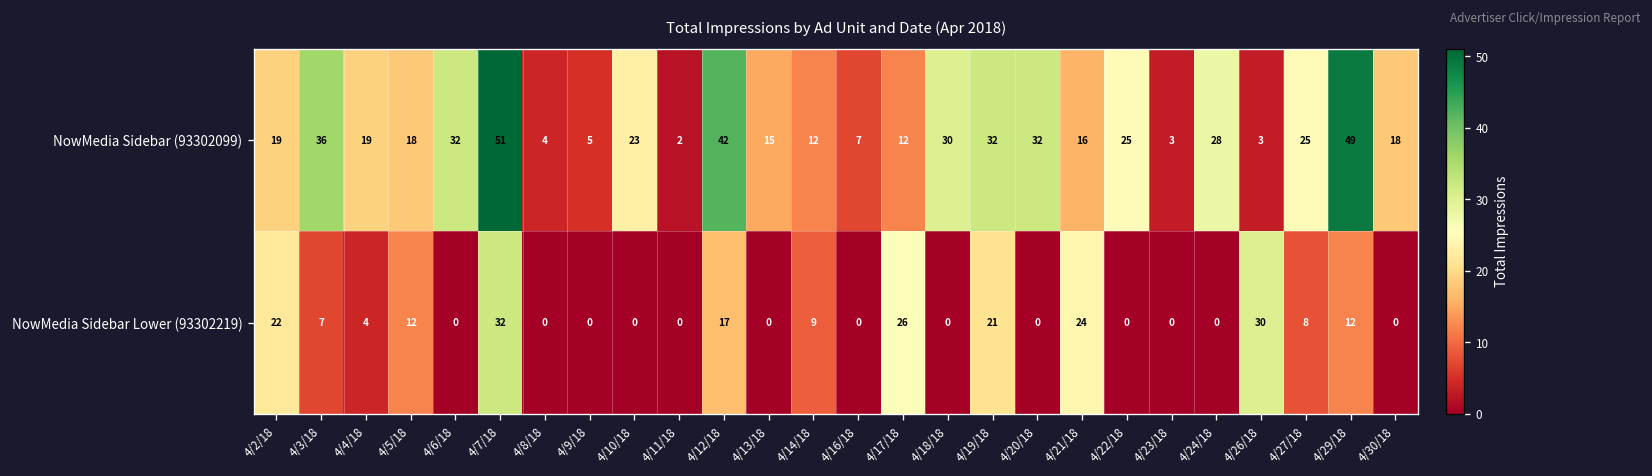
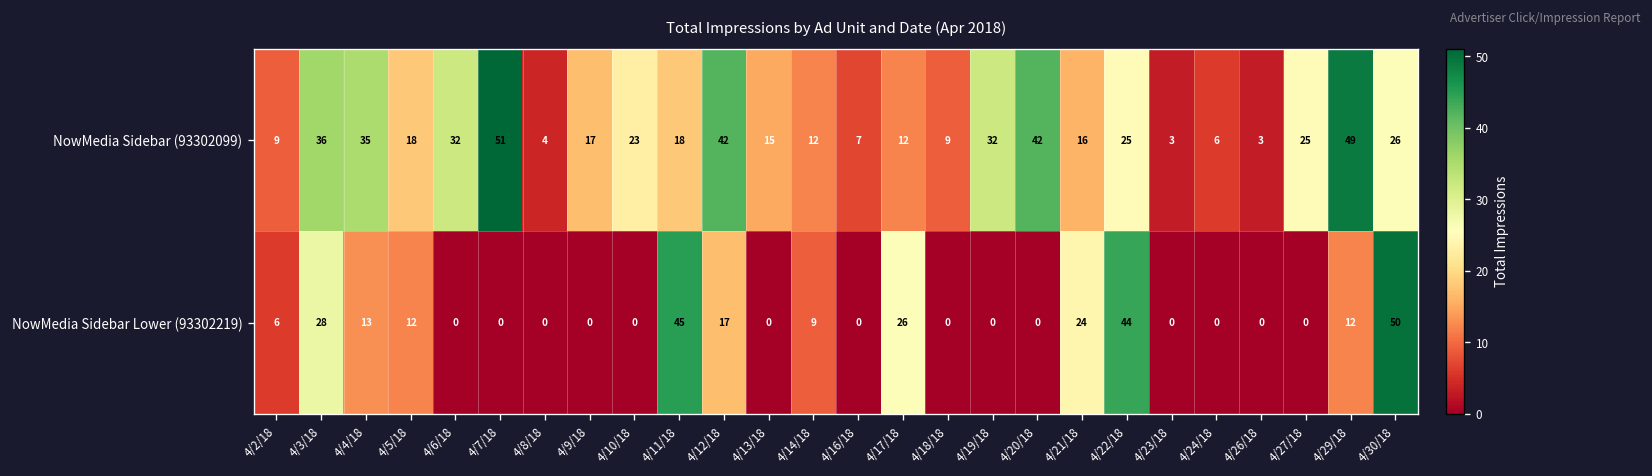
  {
    "NowMedia Sidebar (93302099)": {
-     "4/2/18": 19,
+     "4/2/18": 9,
      "4/3/18": 36,
-     "4/4/18": 19,
+     "4/4/18": 35,
      "4/5/18": 18,
      "4/6/18": 32,
      "4/7/18": 51,
      "4/8/18": 4,
-     "4/9/18": 5,
+     "4/9/18": 17,
      "4/10/18": 23,
-     "4/11/18": 2,
+     "4/11/18": 18,
      "4/12/18": 42,
      "4/13/18": 15,
      "4/14/18": 12,
      "4/16/18": 7,
      "4/17/18": 12,
-     "4/18/18": 30,
+     "4/18/18": 9,
      "4/19/18": 32,
-     "4/20/18": 32,
+     "4/20/18": 42,
      "4/21/18": 16,
      "4/22/18": 25,
      "4/23/18": 3,
-     "4/24/18": 28,
+     "4/24/18": 6,
      "4/26/18": 3,
      "4/27/18": 25,
      "4/29/18": 49,
-     "4/30/18": 18
+     "4/30/18": 26
    },
    "NowMedia Sidebar Lower (93302219)": {
-     "4/2/18": 22,
-     "4/3/18": 7,
-     "4/4/18": 4,
+     "4/2/18": 6,
+     "4/3/18": 28,
+     "4/4/18": 13,
      "4/5/18": 12,
      "4/6/18": 0,
-     "4/7/18": 32,
+     "4/7/18": 0,
      "4/8/18": 0,
      "4/9/18": 0,
      "4/10/18": 0,
-     "4/11/18": 0,
+     "4/11/18": 45,
      "4/12/18": 17,
      "4/13/18": 0,
      "4/14/18": 9,
      "4/16/18": 0,
      "4/17/18": 26,
      "4/18/18": 0,
-     "4/19/18": 21,
+     "4/19/18": 0,
      "4/20/18": 0,
      "4/21/18": 24,
-     "4/22/18": 0,
+     "4/22/18": 44,
      "4/23/18": 0,
      "4/24/18": 0,
-     "4/26/18": 30,
-     "4/27/18": 8,
+     "4/26/18": 0,
+     "4/27/18": 0,
      "4/29/18": 12,
-     "4/30/18": 0
+     "4/30/18": 50
    }
  }
